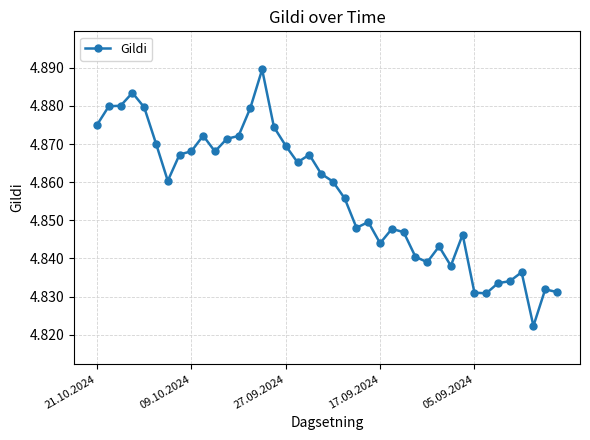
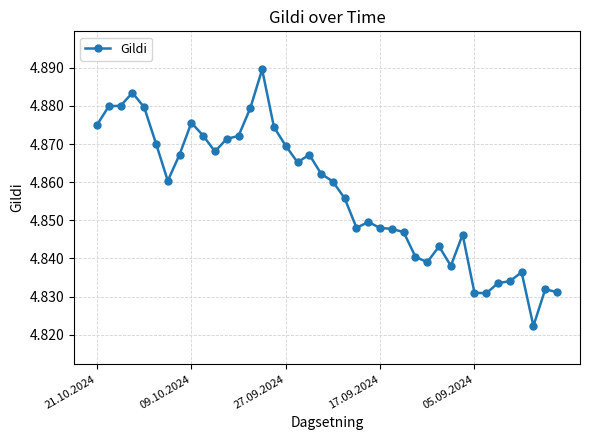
  {
    "21.10.2024": 4.875,
-   "09.10.2024": 4.868,
+   "09.10.2024": 4.876,
    "27.09.2024": 4.870,
-   "17.09.2024": 4.844,
+   "17.09.2024": 4.848,
    "05.09.2024": 4.831
  }
